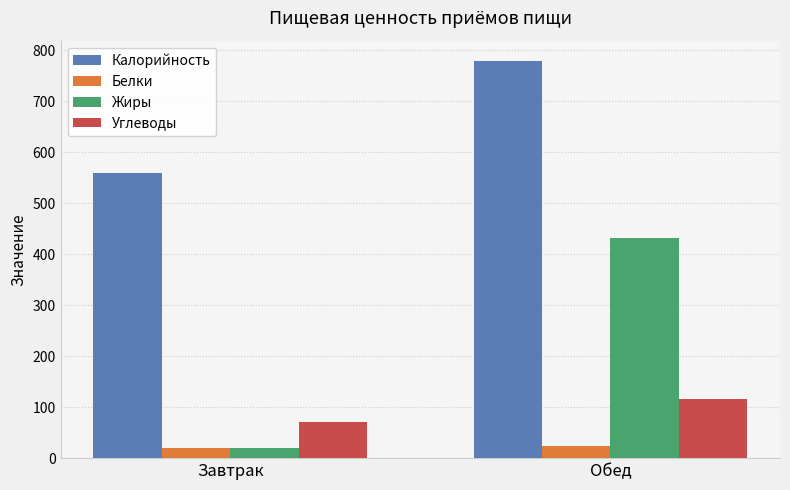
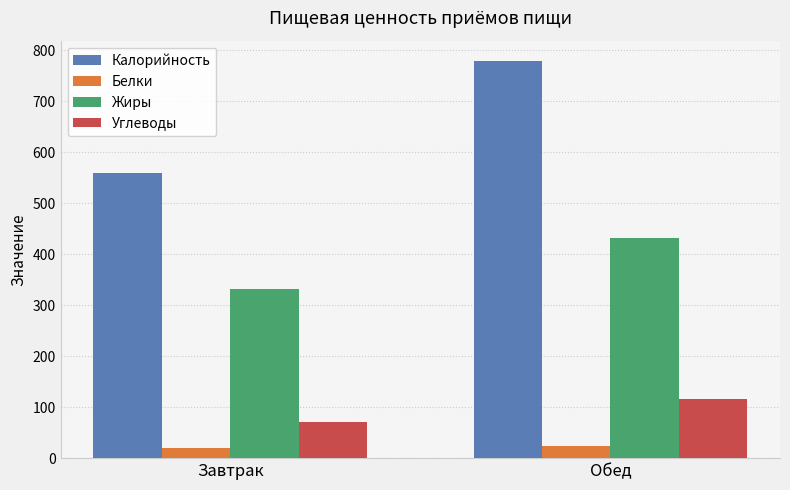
  {
    "Калорийность": {
      "Завтрак": 560,
      "Обед": 780
    },
    "Жиры": {
-     "Завтрак": 20,
+     "Завтрак": 330,
      "Обед": 430
    }
  }
